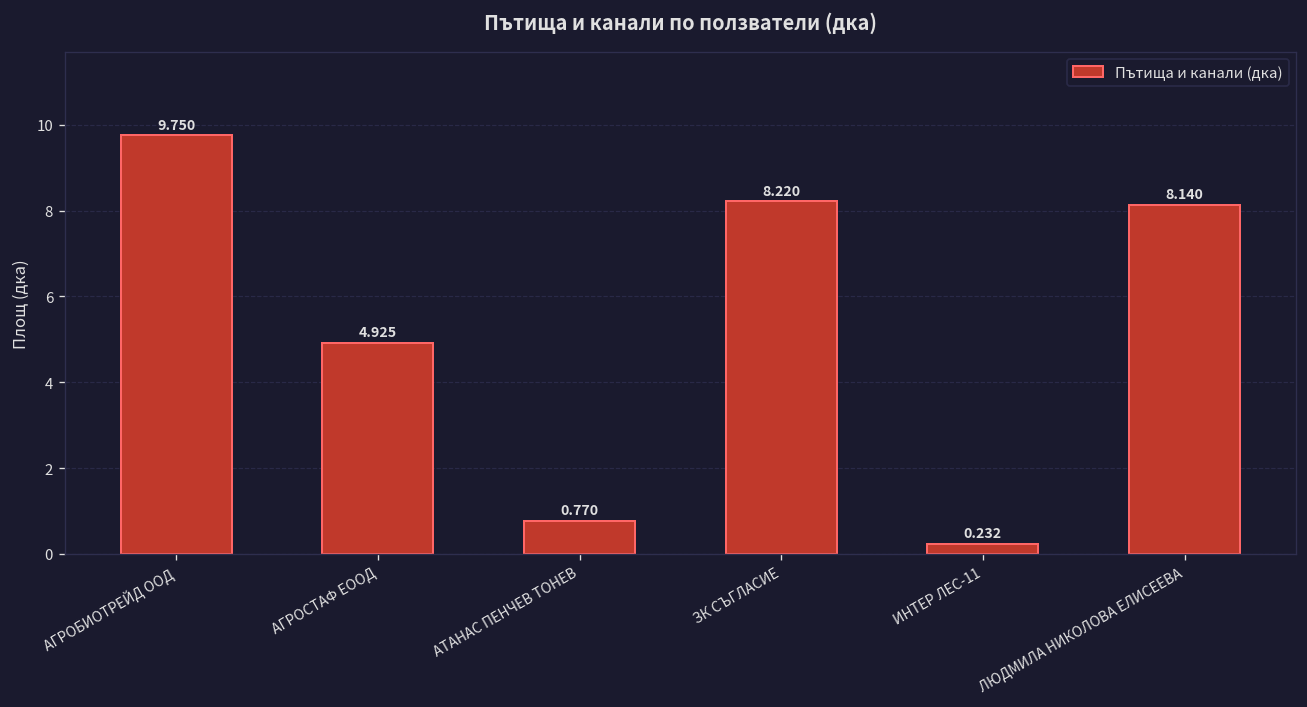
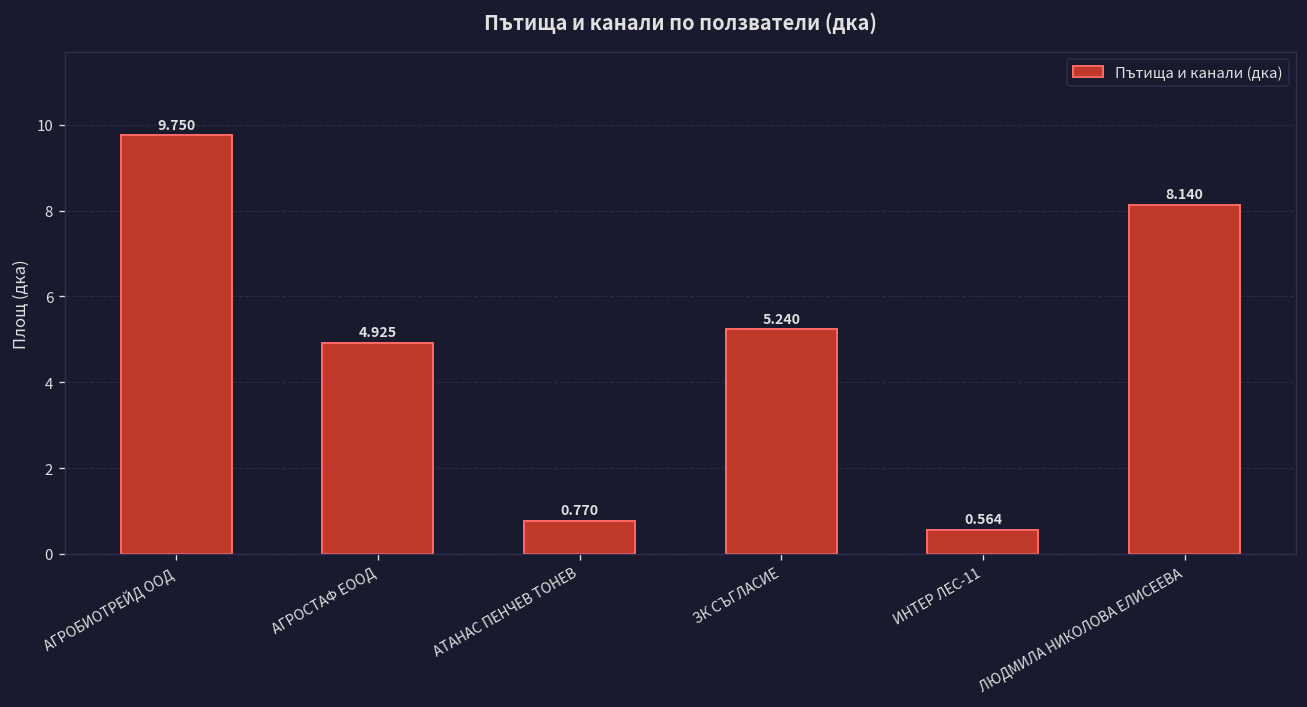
  {
    "АГРОБИОТРЕЙД ООД": 9.750,
    "АГРОСТАФ ЕООД": 4.925,
    "АТАНАС ПЕНЧЕВ ТОНЕВ": 0.770,
-   "ЗК СЪГЛАСИЕ": 8.220,
-   "ИНТЕР ЛЕС-11": 0.232,
+   "ЗК СЪГЛАСИЕ": 5.240,
+   "ИНТЕР ЛЕС-11": 0.564,
    "ЛЮДМИЛА НИКОЛОВА ЕЛИСЕЕВА": 8.140
  }
